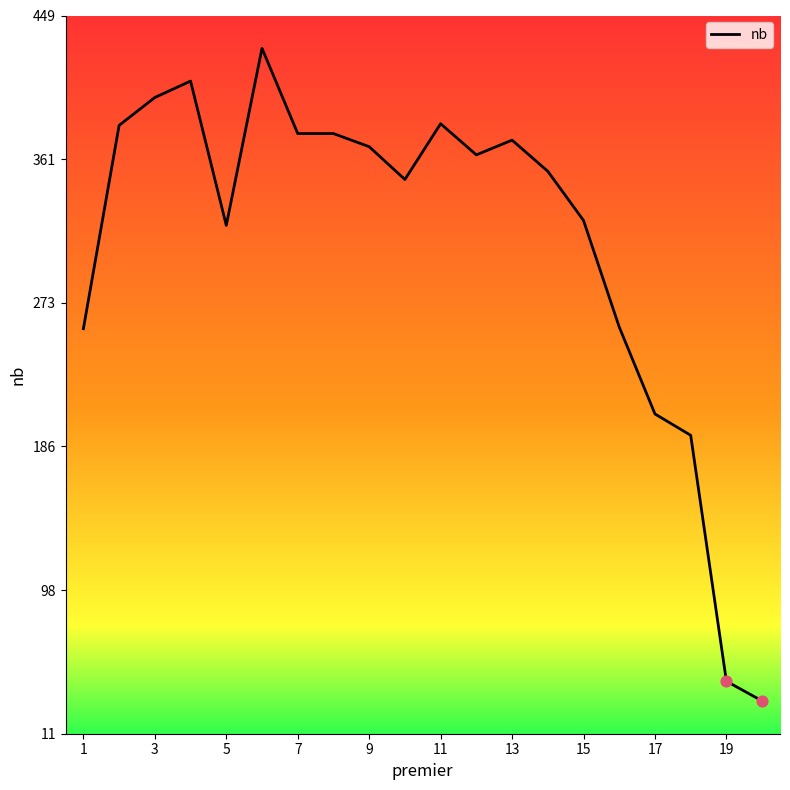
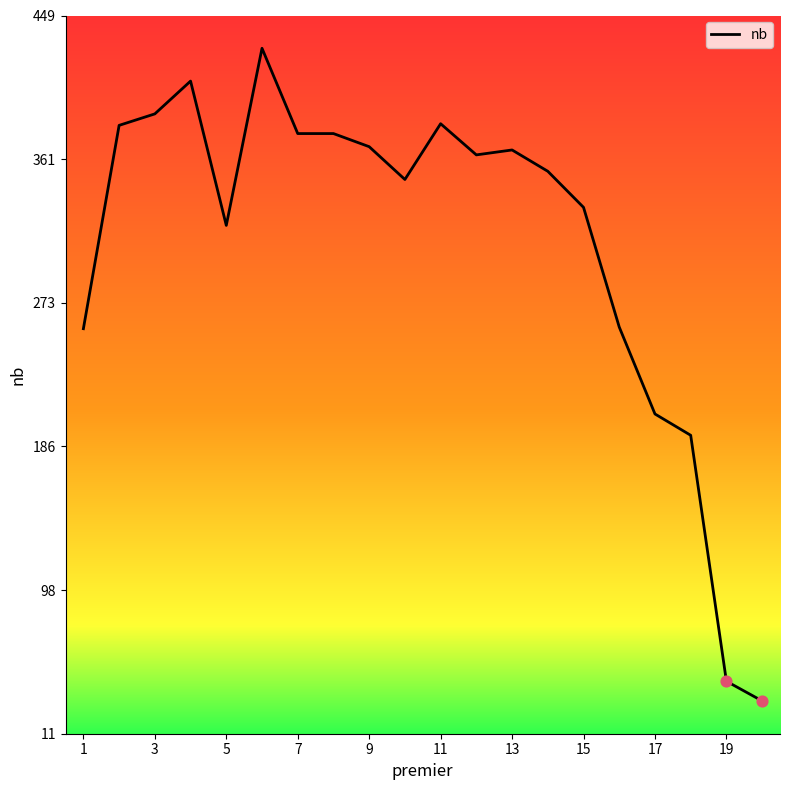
  {
    "nb": {
      "1": 258,
-     "3": 399,
+     "3": 389,
      "5": 321,
      "7": 377,
      "9": 369,
      "11": 383,
-     "13": 373,
-     "15": 324,
+     "13": 367,
+     "15": 332,
      "17": 206
    }
  }
